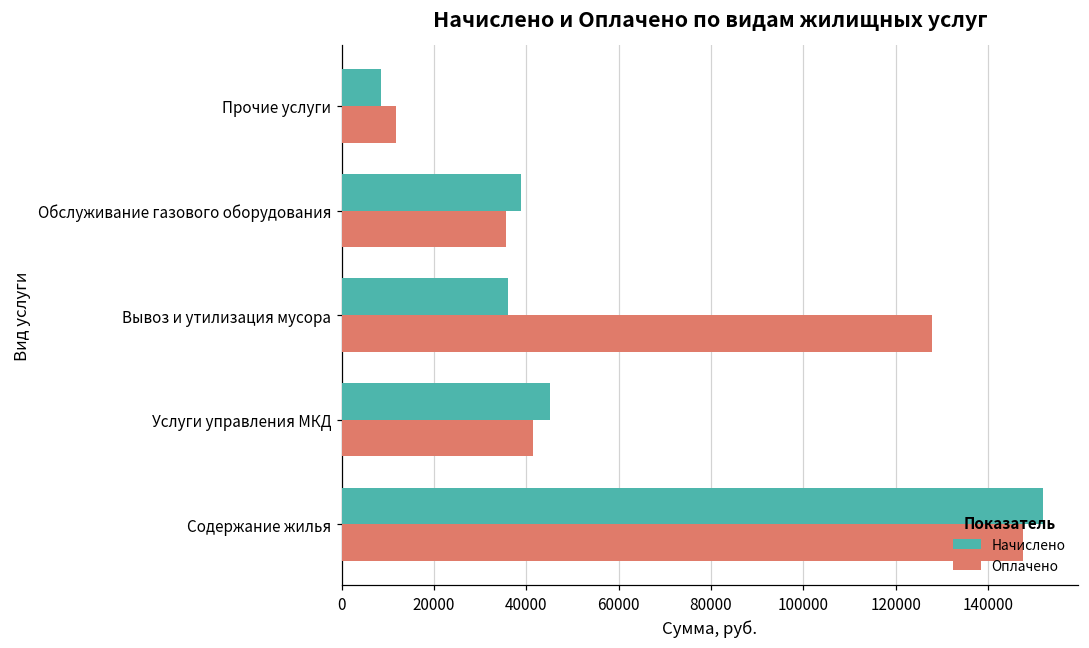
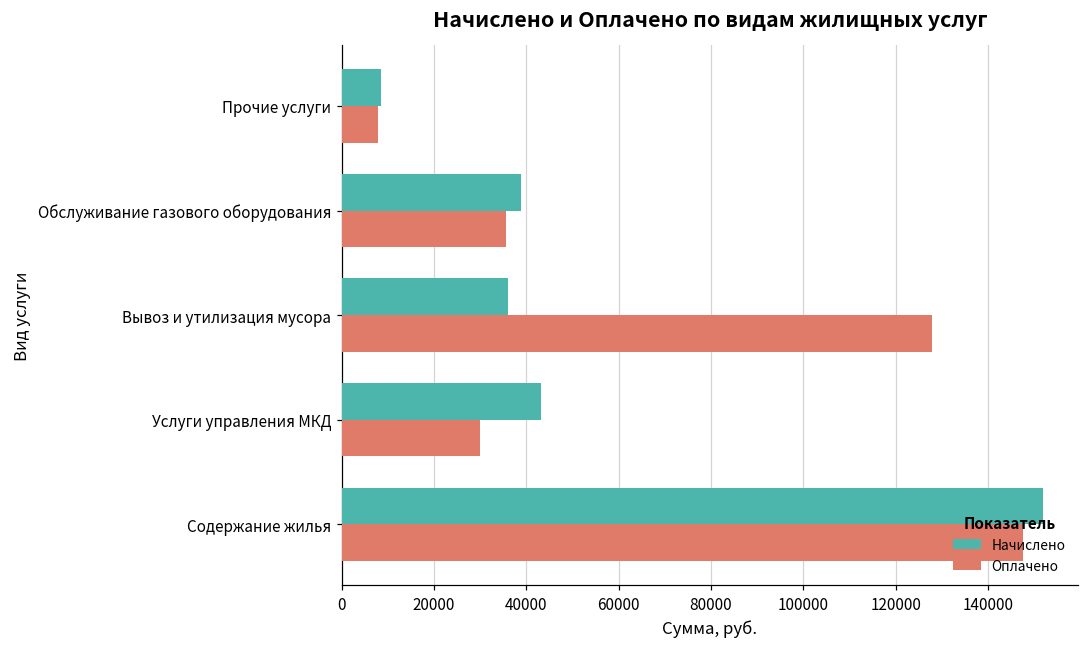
  {
    "Начислено": {
      "Прочие услуги": 9000,
      "Обслуживание газового оборудования": 39000,
      "Вывоз и утилизация мусора": 36000,
-     "Услуги управления МКД": 45000,
+     "Услуги управления МКД": 43000,
      "Содержание жилья": 152000
    },
    "Оплачено": {
-     "Прочие услуги": 12000,
+     "Прочие услуги": 8000,
      "Обслуживание газового оборудования": 36000,
      "Вывоз и утилизация мусора": 128000,
-     "Услуги управления МКД": 41000,
+     "Услуги управления МКД": 30000,
      "Содержание жилья": 148000
    }
  }
